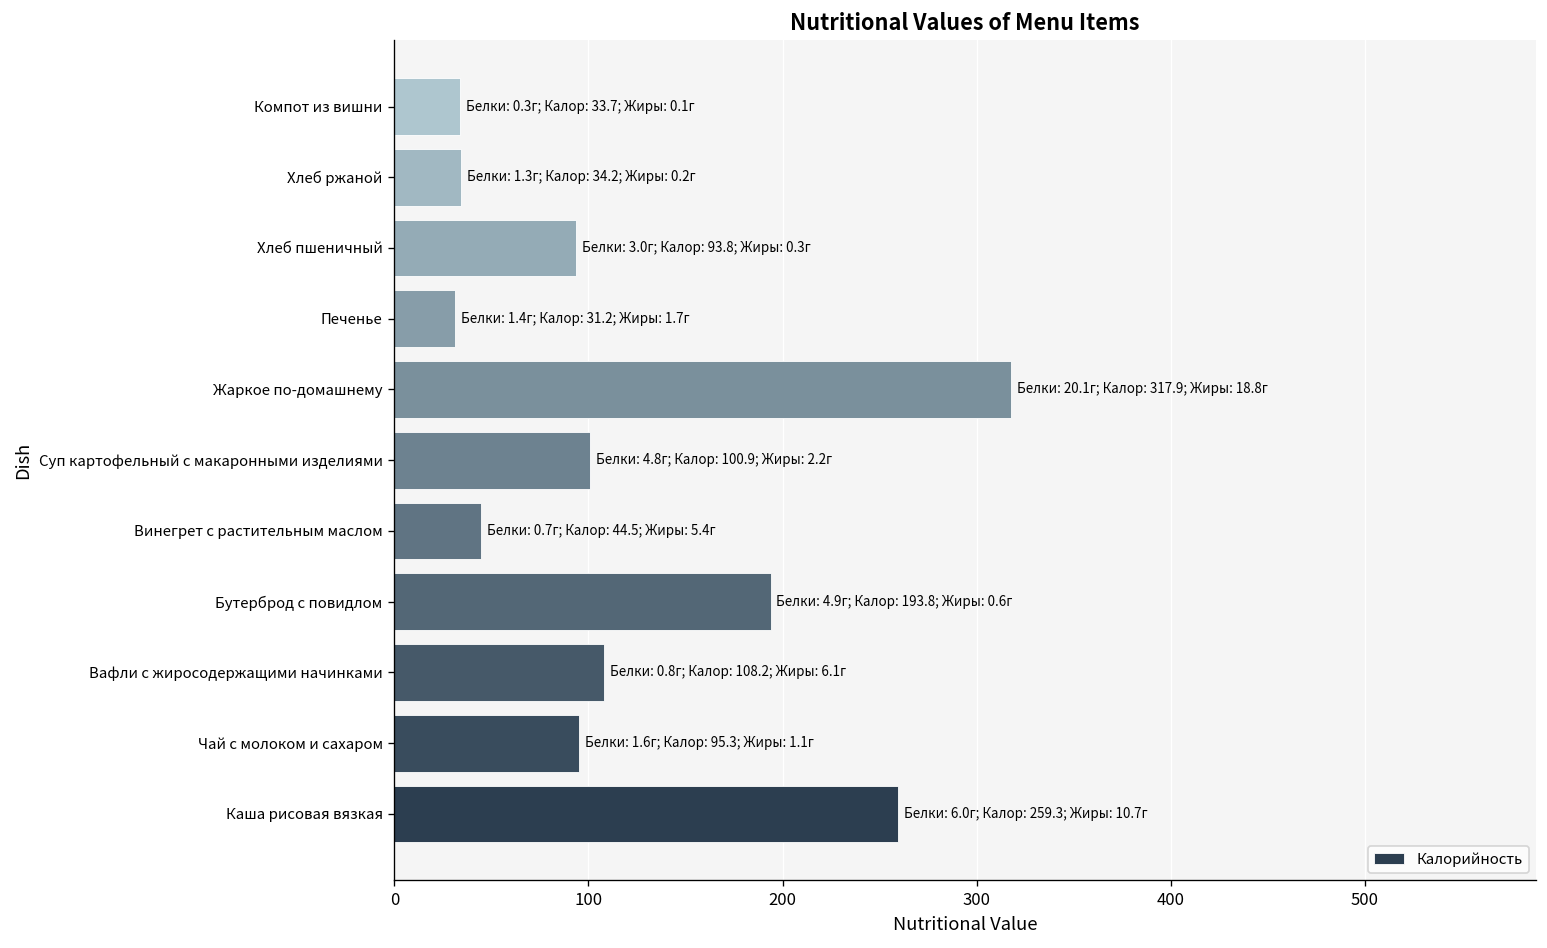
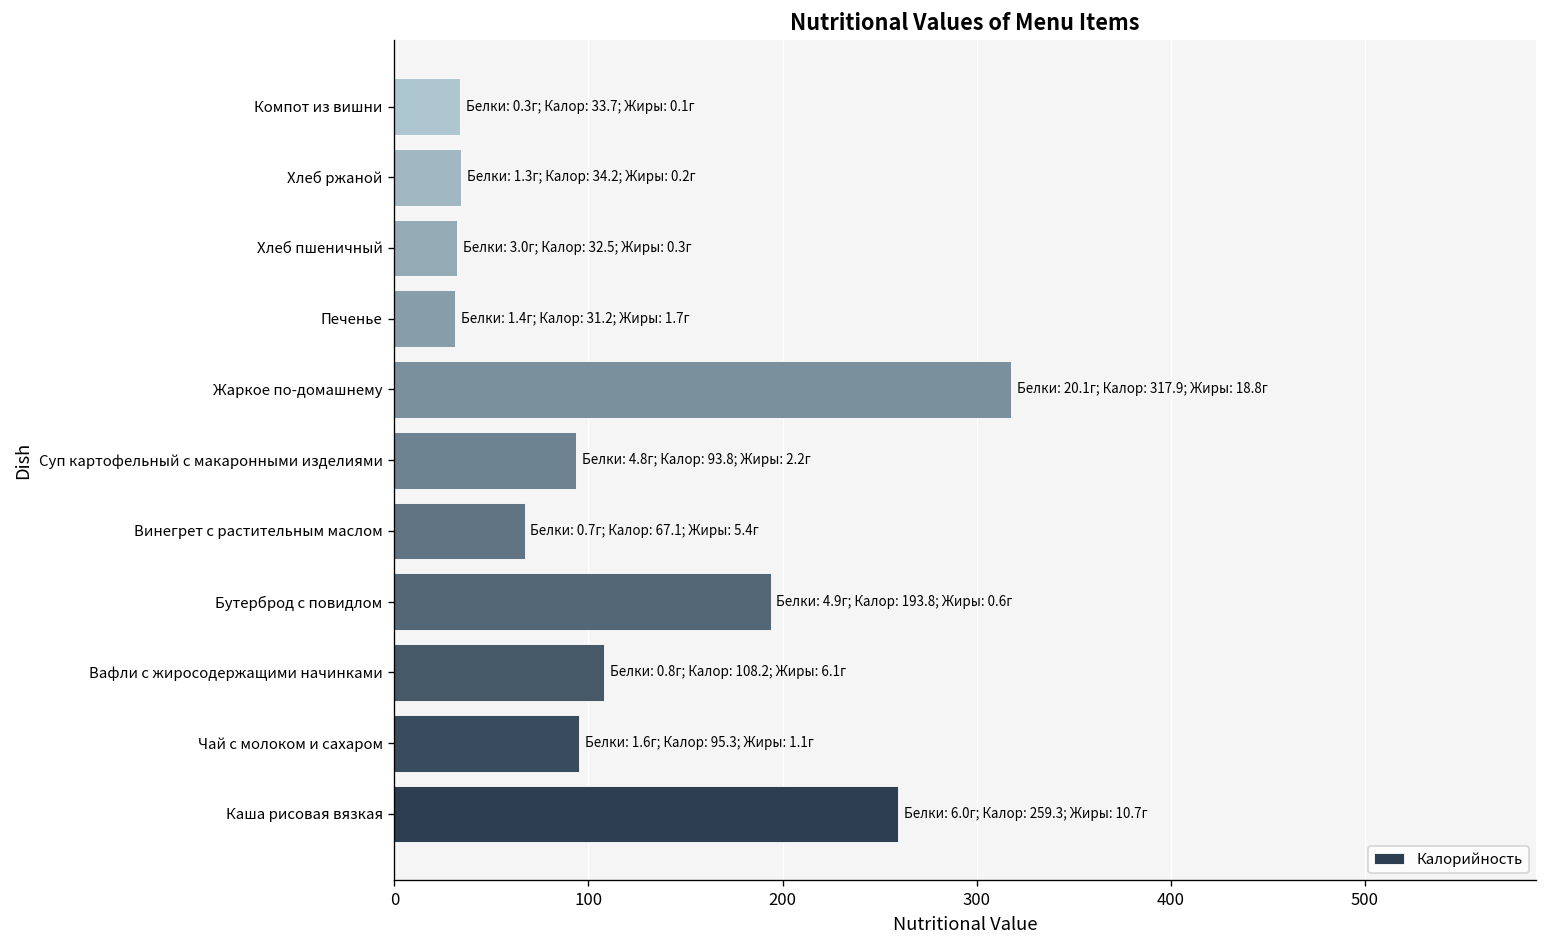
  {
    "Компот из вишни": "33.7;",
    "Хлеб ржаной": "34.2;",
-   "Хлеб пшеничный": "93.8;",
+   "Хлеб пшеничный": "32.5;",
    "Печенье": "31.2;",
    "Жаркое по-домашнему": "317.9;",
-   "Суп картофельный с макаронными изделиями": "100.9;",
-   "Винегрет с растительным маслом": "44.5;",
+   "Суп картофельный с макаронными изделиями": "93.8;",
+   "Винегрет с растительным маслом": "67.1;",
    "Бутерброд с повидлом": "193.8;",
    "Вафли с жиросодержащими начинками": "108.2;",
    "Чай с молоком и сахаром": "95.3;",
    "Каша рисовая вязкая": "259.3;"
  }
